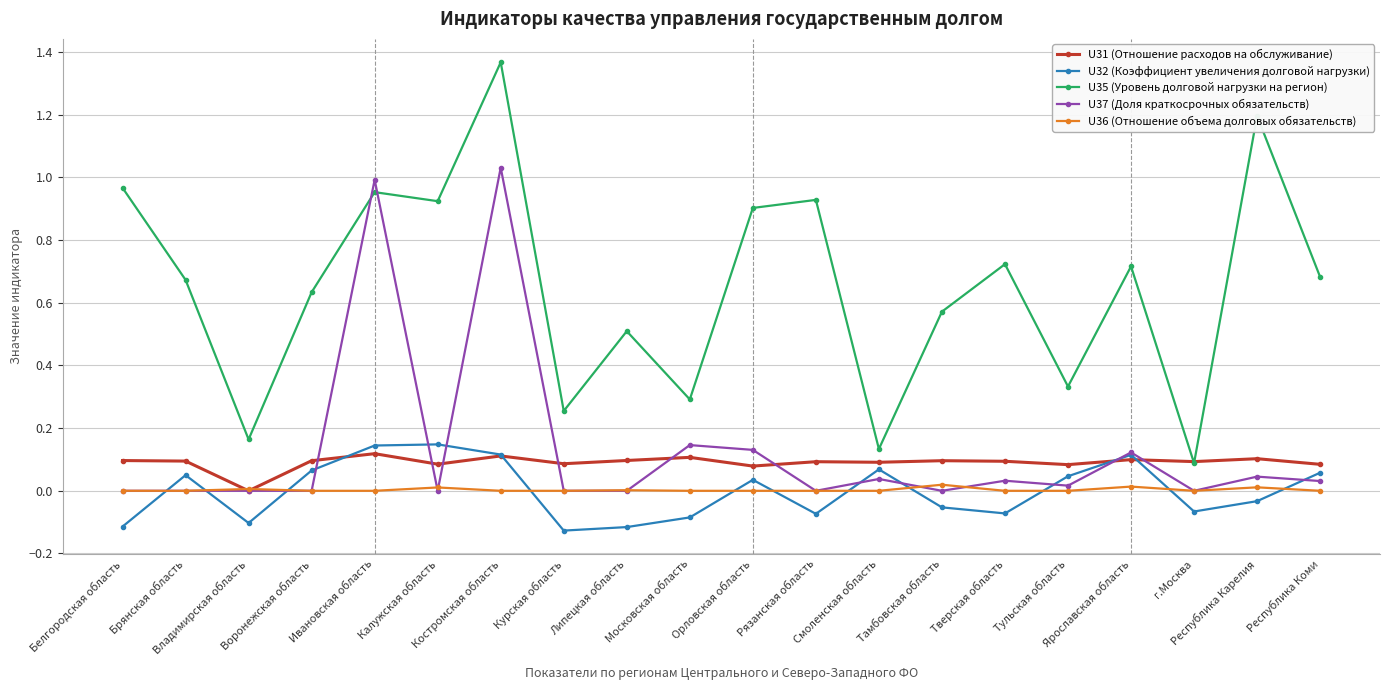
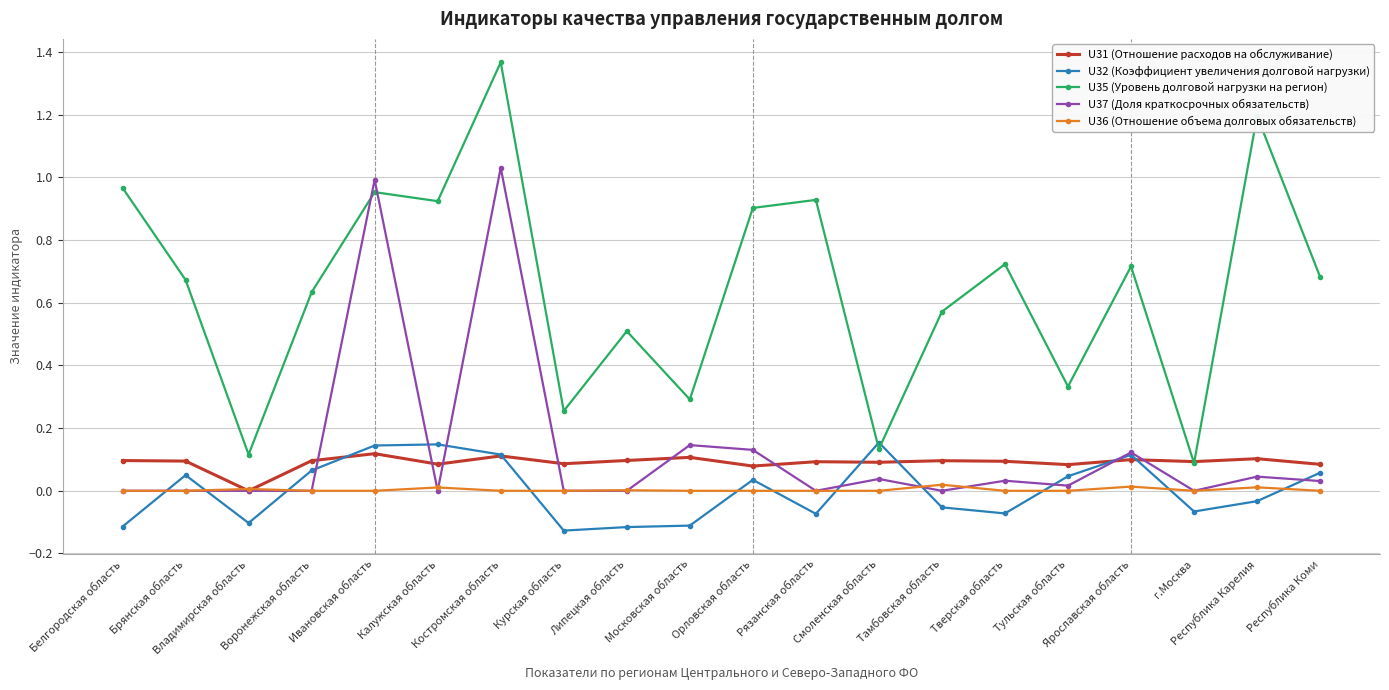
  {
    "U31 (Отношение расходов на обслуживание)": {
      "Белгородская область": 0.10,
      "Брянская область": 0.09,
      "Воронежская область": 0.10,
      "Ивановская область": 0.12,
      "Калужская область": 0.08,
      "Курская область": 0.09,
      "Липецкая область": 0.10,
      "Московская область": 0.11,
      "Орловская область": 0.08,
      "Рязанская область": 0.09,
      "Смоленская область": 0.09,
      "Тамбовская область": 0.10,
      "Тверская область": 0.09,
      "Тульская область": 0.08,
      "Ярославская область": 0.10,
      "Республика Карелия": 0.10,
      "Республика Коми": 0.08
    },
    "U32 (Коэффициент увеличения долговой нагрузки)": {
      "Белгородская область": -0.11,
      "Брянская область": 0.05,
      "Владимирская область": -0.10,
      "Воронежская область": 0.06,
      "Ивановская область": 0.14,
      "Калужская область": 0.15,
      "Курская область": -0.13,
      "Липецкая область": -0.12,
-     "Московская область": -0.08,
+     "Московская область": -0.11,
      "Орловская область": 0.03,
      "Рязанская область": -0.07,
-     "Смоленская область": 0.07,
+     "Смоленская область": 0.15,
      "Тамбовская область": -0.05,
      "Тверская область": -0.07,
      "Тульская область": 0.05,
      "г.Москва": -0.07,
      "Республика Карелия": -0.03,
      "Республика Коми": 0.06
    },
    "U35 (Уровень долговой нагрузки на регион)": {
      "Белгородская область": 0.97,
      "Брянская область": 0.67,
-     "Владимирская область": 0.16,
+     "Владимирская область": 0.12,
      "Воронежская область": 0.63,
      "Ивановская область": 0.95,
      "Калужская область": 0.92,
      "Костромская область": 1.37,
      "Курская область": 0.25,
      "Липецкая область": 0.51,
      "Московская область": 0.29,
      "Орловская область": 0.90,
      "Рязанская область": 0.93,
      "Смоленская область": 0.13,
      "Тамбовская область": 0.57,
      "Тверская область": 0.72,
      "Тульская область": 0.33,
      "Ярославская область": 0.72,
      "Республика Коми": 0.68
    },
    "U37 (Доля краткосрочных обязательств)": {
      "Ивановская область": 0.99,
      "Калужская область": 0.00,
      "Костромская область": 1.03,
      "Московская область": 0.15,
      "Орловская область": 0.13,
      "Смоленская область": 0.04,
      "Тамбовская область": 0.00,
      "Тверская область": 0.03,
      "Тульская область": 0.02,
      "Республика Карелия": 0.05,
      "Республика Коми": 0.03
    },
    "U36 (Отношение объема долговых обязательств)": {
      "Ивановская область": 0.00,
      "Калужская область": 0.01,
      "Костромская область": 0.00,
      "Московская область": 0.00,
      "Орловская область": 0.00,
      "Смоленская область": 0.00,
      "Тамбовская область": 0.02,
      "Тверская область": 0.00,
      "Тульская область": 0.00,
      "Ярославская область": 0.01,
      "Республика Карелия": 0.01,
      "Республика Коми": 0.00
    }
  }
